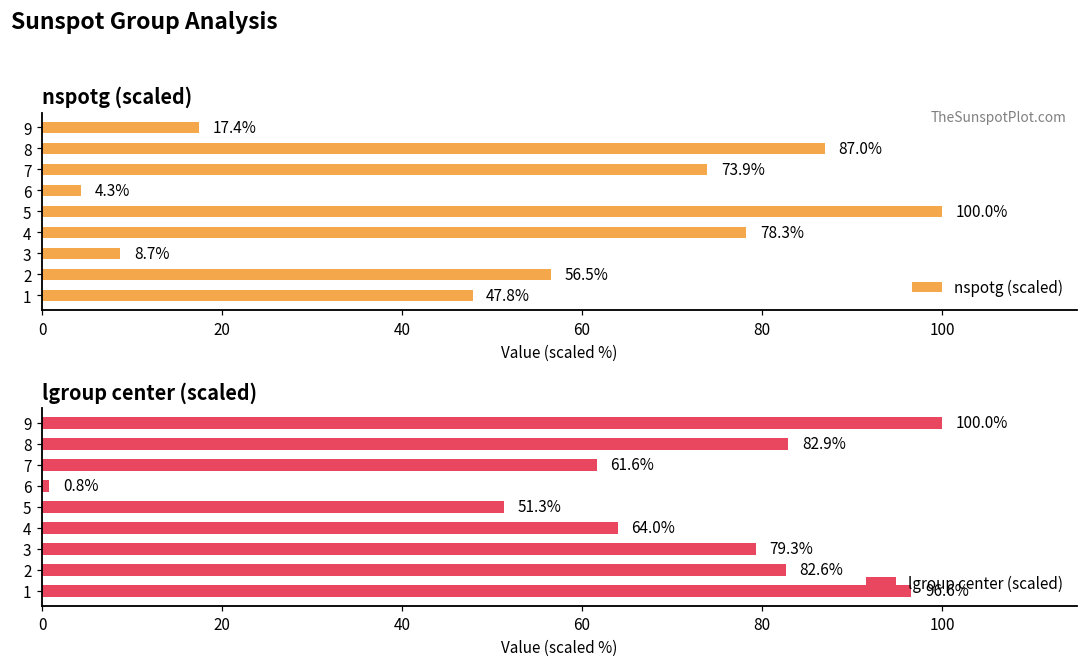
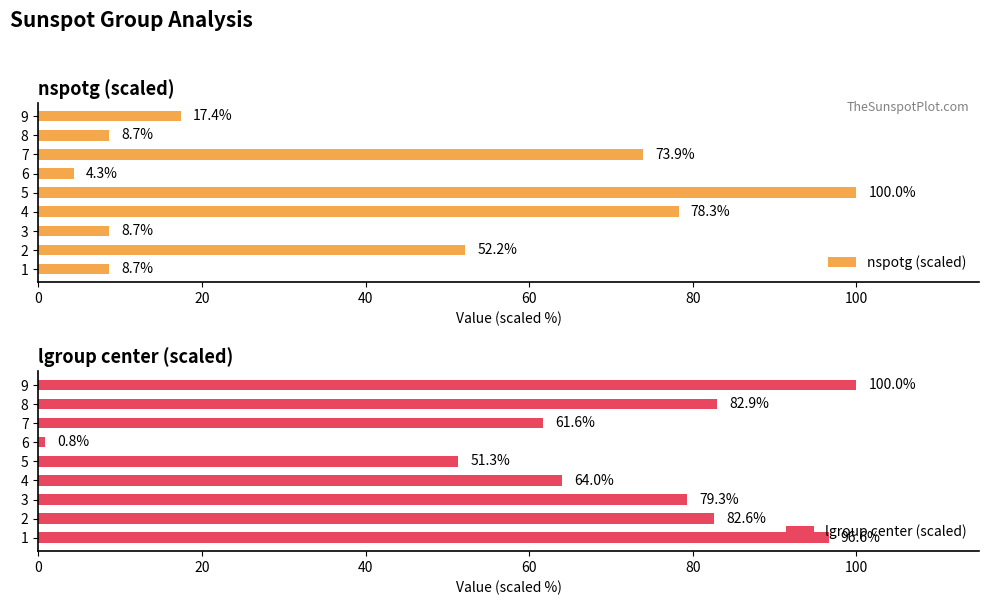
  {
    "nspotg (scaled)": {
      "9": "17.4%",
-     "8": "87.0%",
+     "8": "8.7%",
      "7": "73.9%",
      "6": "4.3%",
      "5": "100.0%",
      "4": "78.3%",
      "3": "8.7%",
-     "2": "56.5%",
-     "1": "47.8%"
+     "2": "52.2%",
+     "1": "8.7%"
    },
    "lgroup center (scaled)": {
      "9": "100.0%",
      "8": "82.9%",
      "7": "61.6%",
      "6": "0.8%",
      "5": "51.3%",
      "4": "64.0%",
      "3": "79.3%",
      "2": "82.6%",
      "1": "96.6%"
    }
  }
